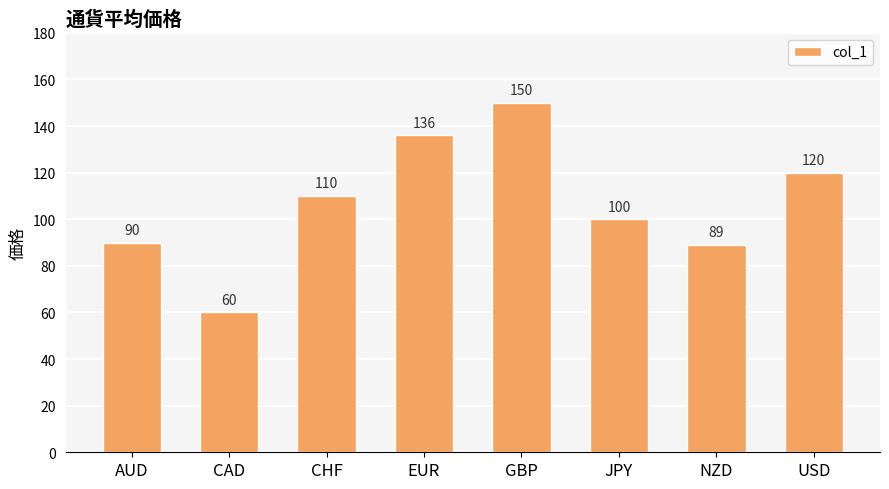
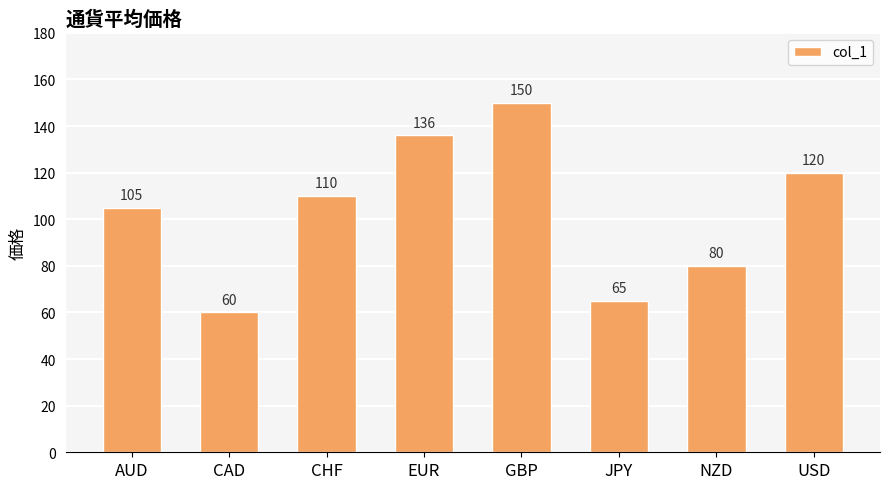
  {
-   "AUD": 90,
+   "AUD": 105,
    "CAD": 60,
    "CHF": 110,
    "EUR": 136,
    "GBP": 150,
-   "JPY": 100,
-   "NZD": 89,
+   "JPY": 65,
+   "NZD": 80,
    "USD": 120
  }
